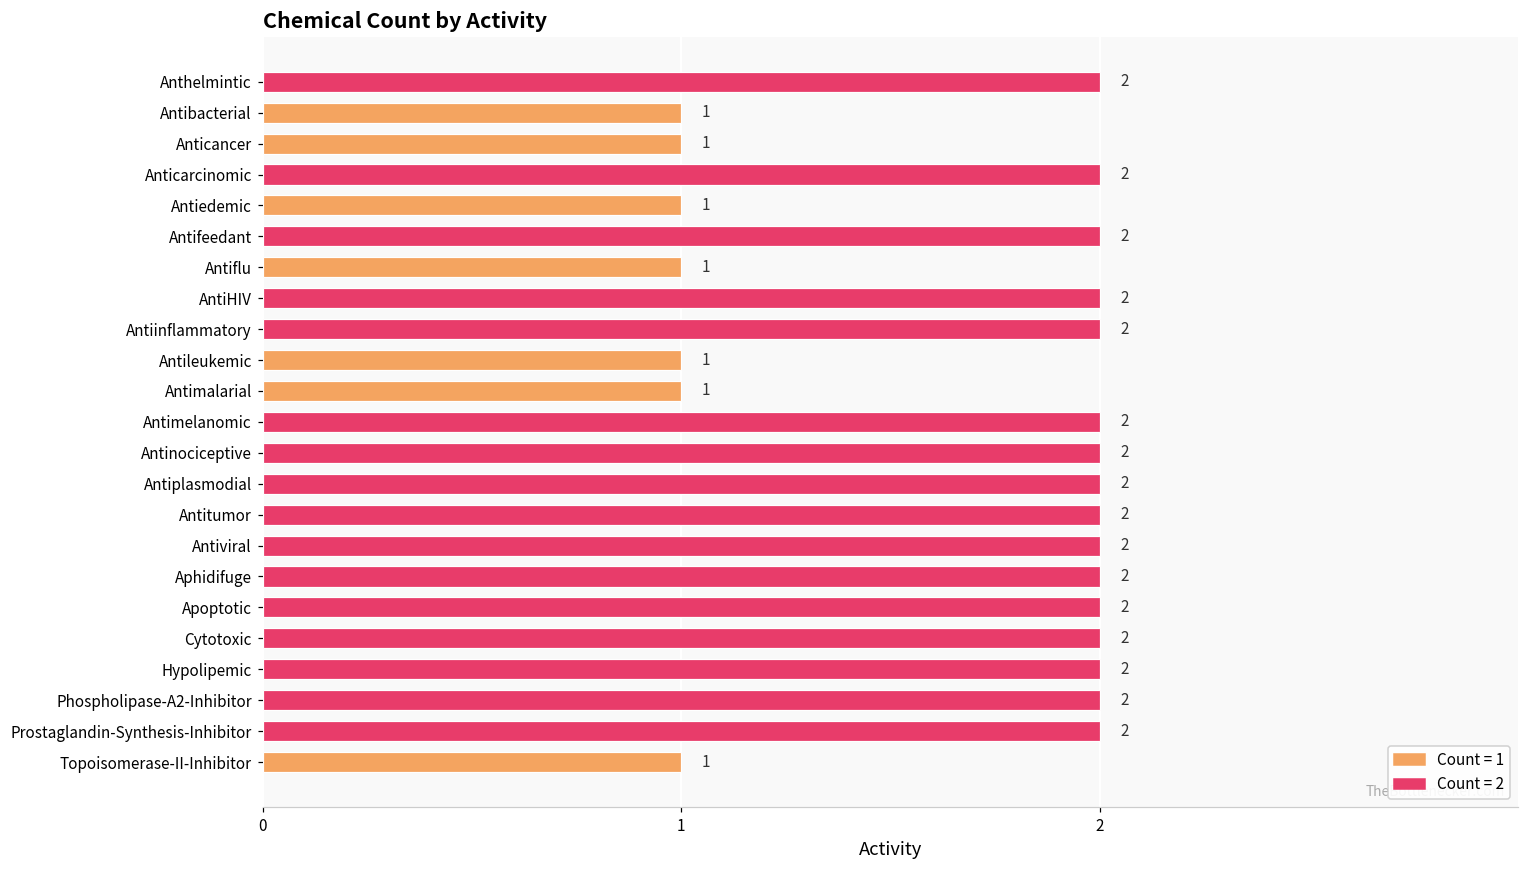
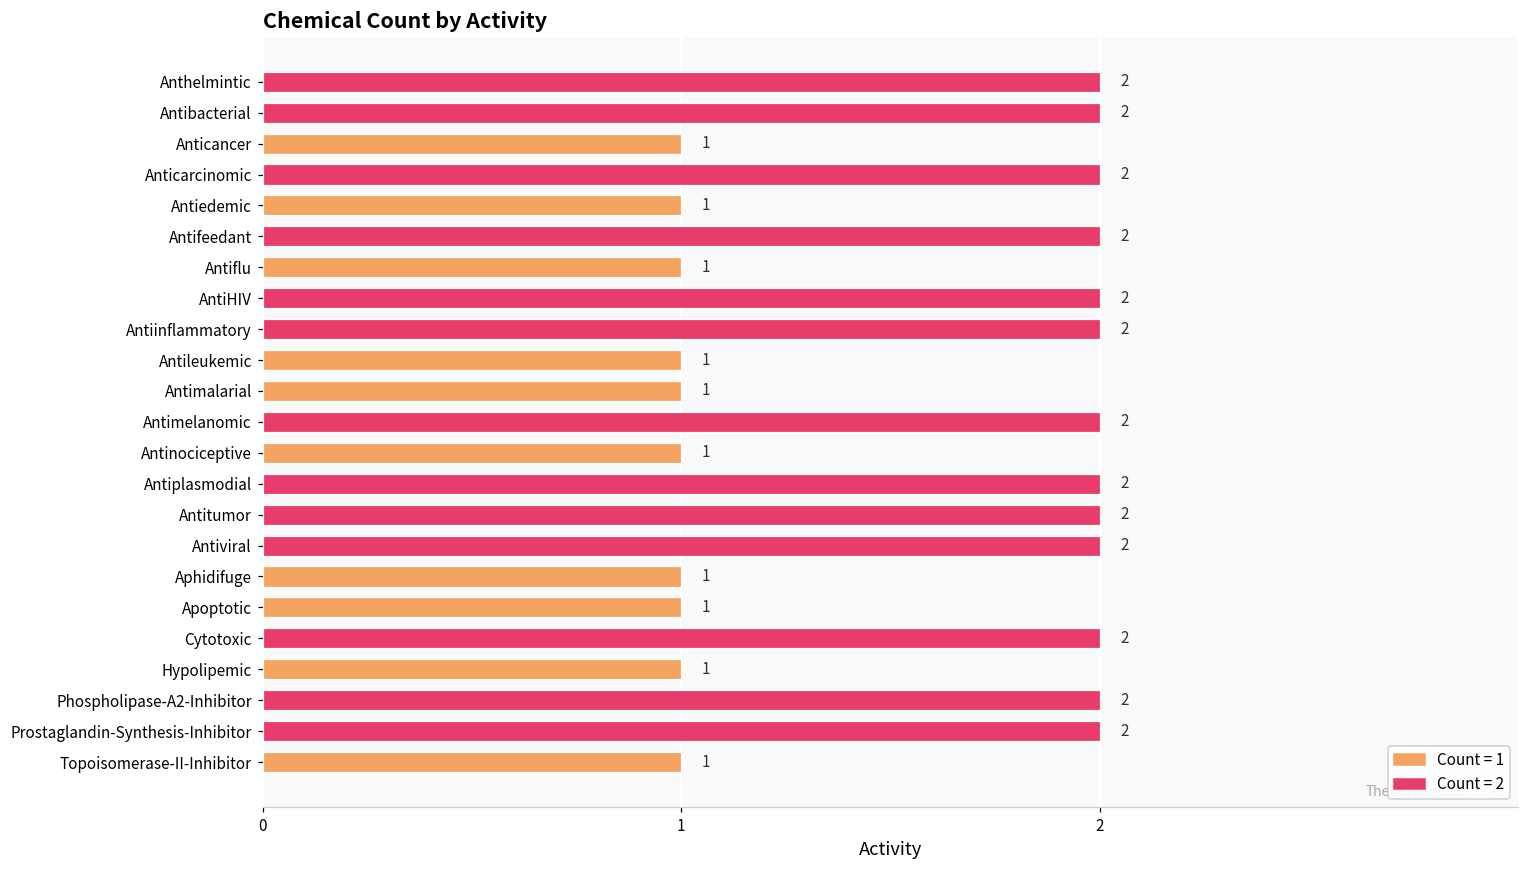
  {
    "Anthelmintic": 2,
-   "Antibacterial": 1,
+   "Antibacterial": 2,
    "Anticancer": 1,
    "Anticarcinomic": 2,
    "Antiedemic": 1,
    "Antifeedant": 2,
    "Antiflu": 1,
    "AntiHIV": 2,
    "Antiinflammatory": 2,
    "Antileukemic": 1,
    "Antimalarial": 1,
    "Antimelanomic": 2,
-   "Antinociceptive": 2,
+   "Antinociceptive": 1,
    "Antiplasmodial": 2,
    "Antitumor": 2,
    "Antiviral": 2,
-   "Aphidifuge": 2,
-   "Apoptotic": 2,
+   "Aphidifuge": 1,
+   "Apoptotic": 1,
    "Cytotoxic": 2,
-   "Hypolipemic": 2,
+   "Hypolipemic": 1,
    "Phospholipase-A2-Inhibitor": 2,
    "Prostaglandin-Synthesis-Inhibitor": 2,
    "Topoisomerase-II-Inhibitor": 1
  }
